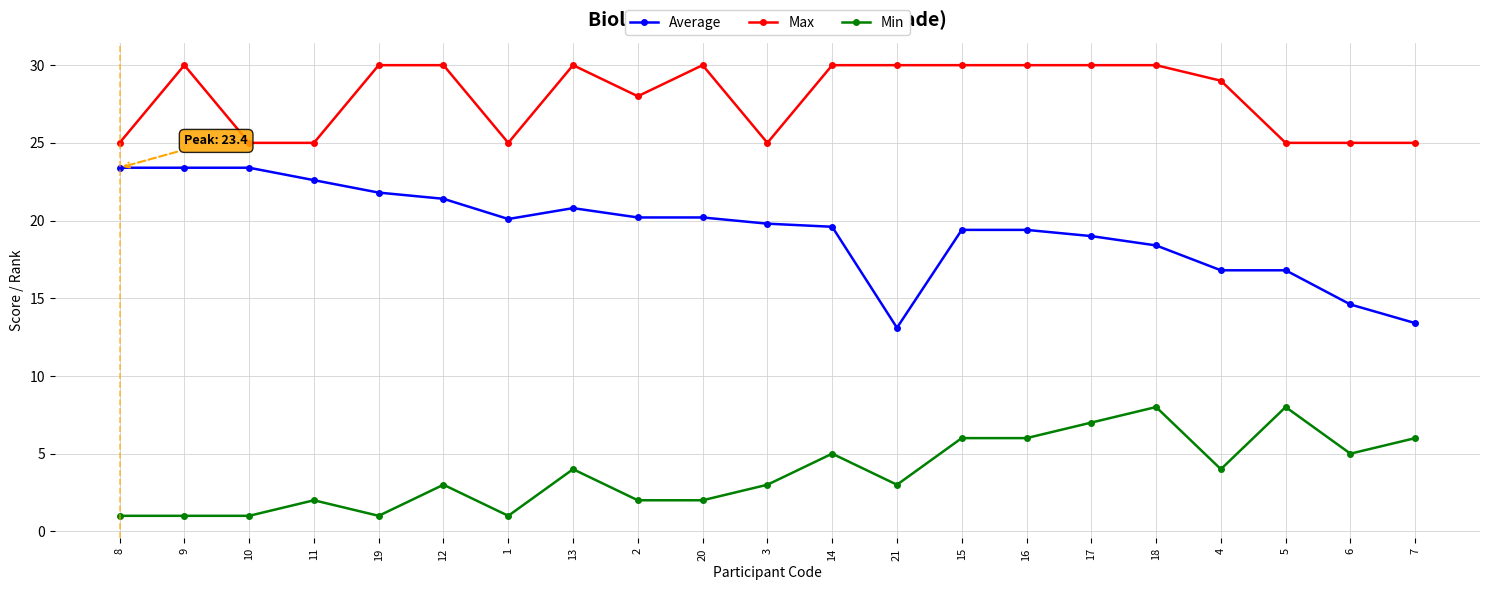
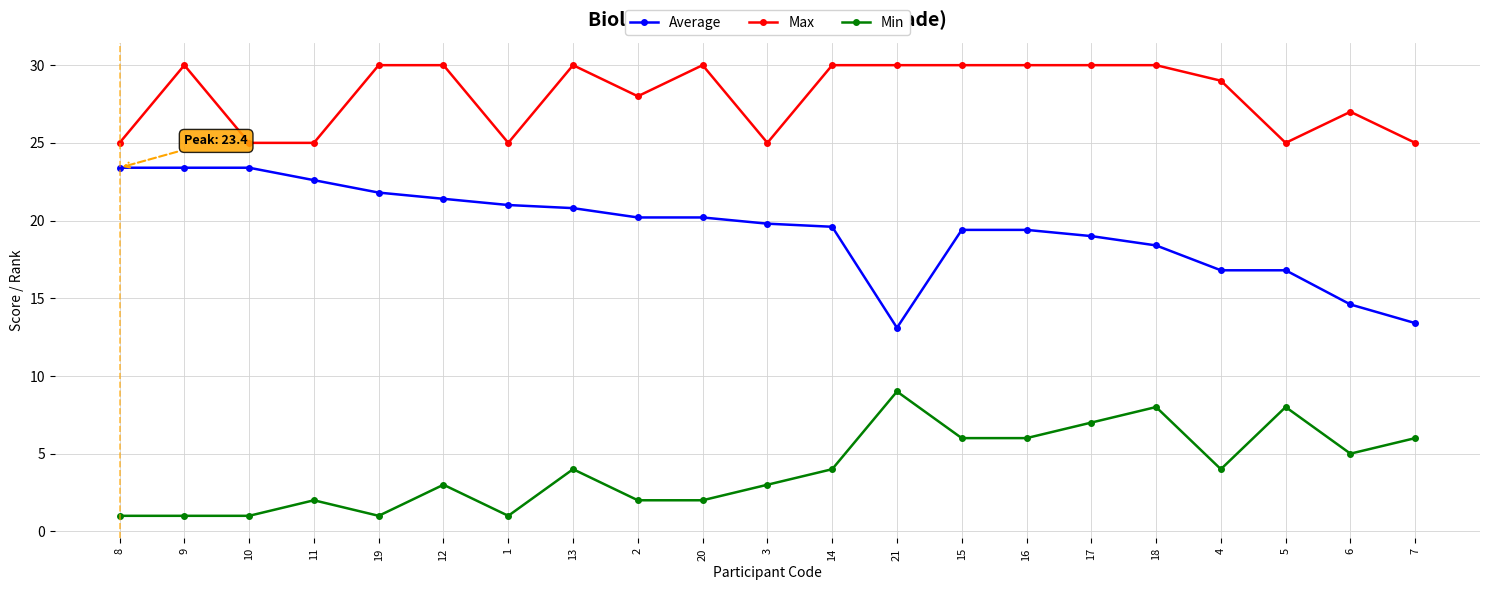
  {
    "Average": {
      "8": 23.4,
      "10": 23.4,
      "11": 22.6,
      "19": 21.8,
      "12": 21.4,
-     "1": 20.1,
+     "1": 21.0,
      "13": 20.8,
      "2": 20.2,
      "20": 20.2,
      "3": 19.8,
      "14": 19.6,
      "21": 13.1,
      "15": 19.4,
      "16": 19.4,
      "17": 19.0,
      "18": 18.4,
      "4": 16.8,
      "5": 16.8,
      "6": 14.6,
      "7": 13.4
    },
    "Max": {
      "8": 25,
      "9": 30,
      "11": 25,
      "19": 30,
      "12": 30,
      "1": 25,
      "13": 30,
      "2": 28,
      "20": 30,
      "3": 25,
      "14": 30,
      "21": 30,
      "15": 30,
      "16": 30,
      "17": 30,
      "18": 30,
      "4": 29,
      "5": 25,
-     "6": 25,
+     "6": 27,
      "7": 25
    },
    "Min": {
      "8": 1,
      "9": 1,
      "10": 1,
      "11": 2,
      "19": 1,
      "12": 3,
      "1": 1,
      "13": 4,
      "2": 2,
      "20": 2,
      "3": 3,
-     "14": 5,
-     "21": 3,
+     "14": 4,
+     "21": 9,
      "15": 6,
      "16": 6,
      "17": 7,
      "18": 8,
      "4": 4,
      "5": 8,
      "6": 5,
      "7": 6
    }
  }
